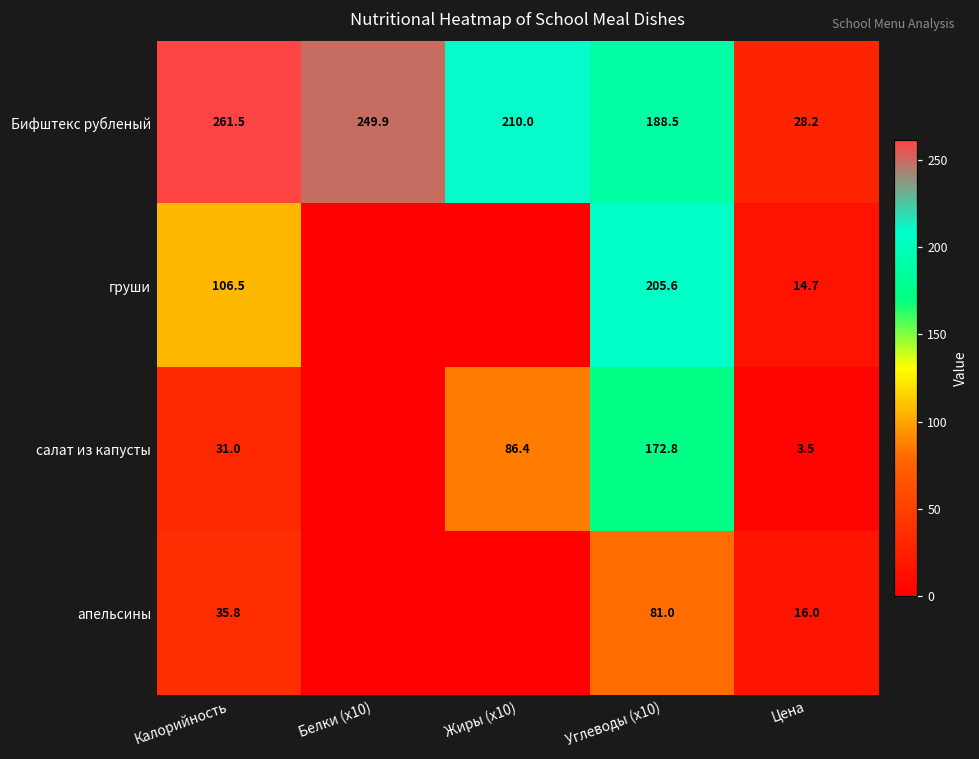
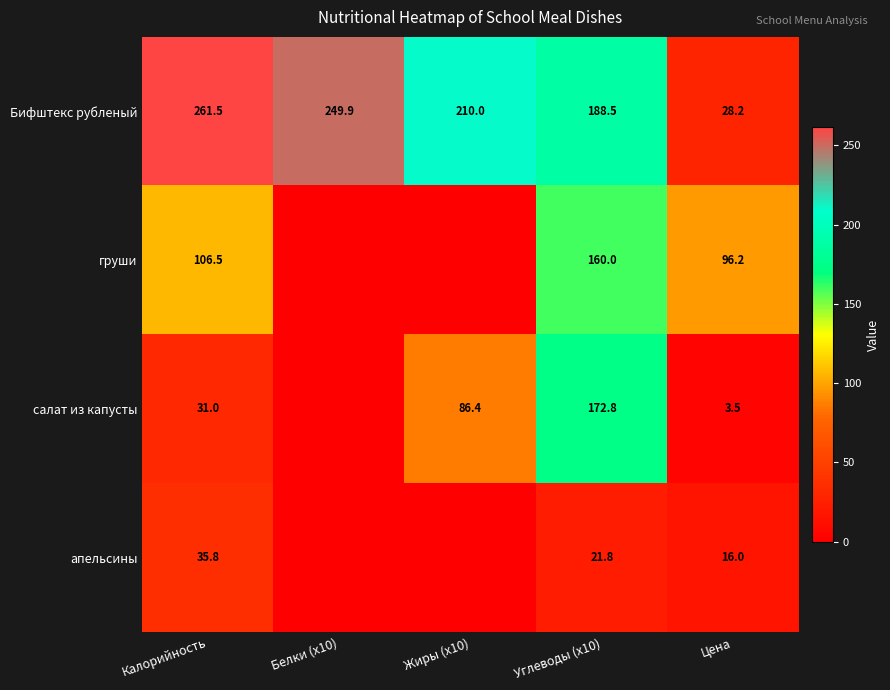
  {
    "Бифштекс рубленый": {
      "Калорийность": 261.5,
      "Белки (x10)": 249.9,
      "Жиры (x10)": 210.0,
      "Углеводы (x10)": 188.5,
      "Цена": 28.2
    },
    "груши": {
      "Калорийность": 106.5,
-     "Углеводы (x10)": 205.6,
-     "Цена": 14.7
+     "Углеводы (x10)": 160.0,
+     "Цена": 96.2
    },
    "салат из капусты": {
      "Калорийность": 31.0,
      "Жиры (x10)": 86.4,
      "Углеводы (x10)": 172.8,
      "Цена": 3.5
    },
    "апельсины": {
      "Калорийность": 35.8,
-     "Углеводы (x10)": 81.0,
+     "Углеводы (x10)": 21.8,
      "Цена": 16.0
    }
  }
